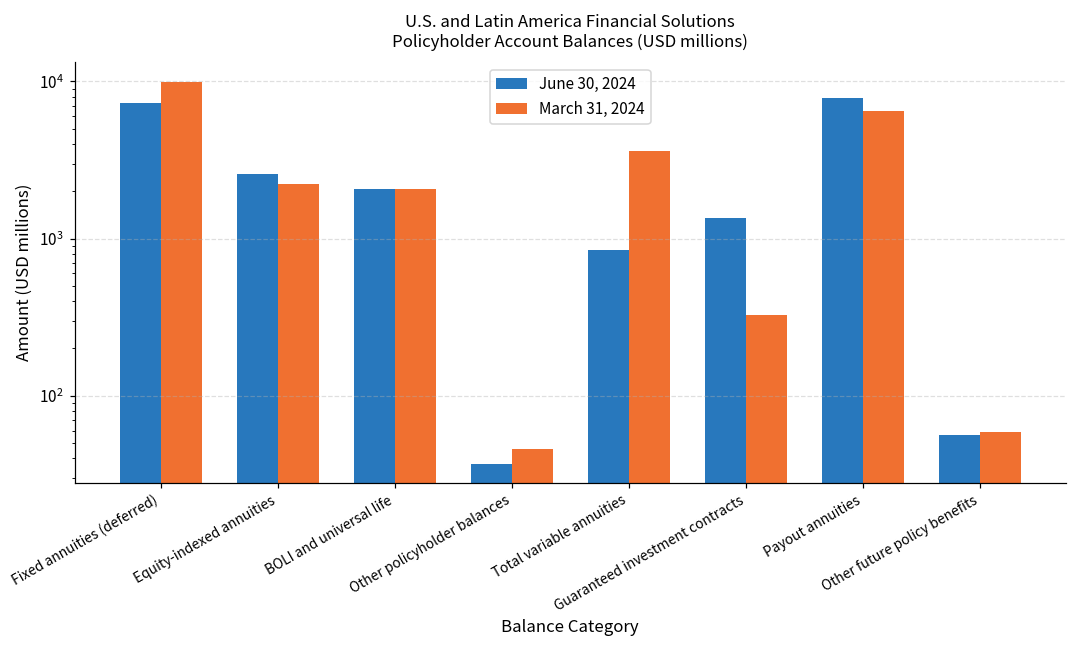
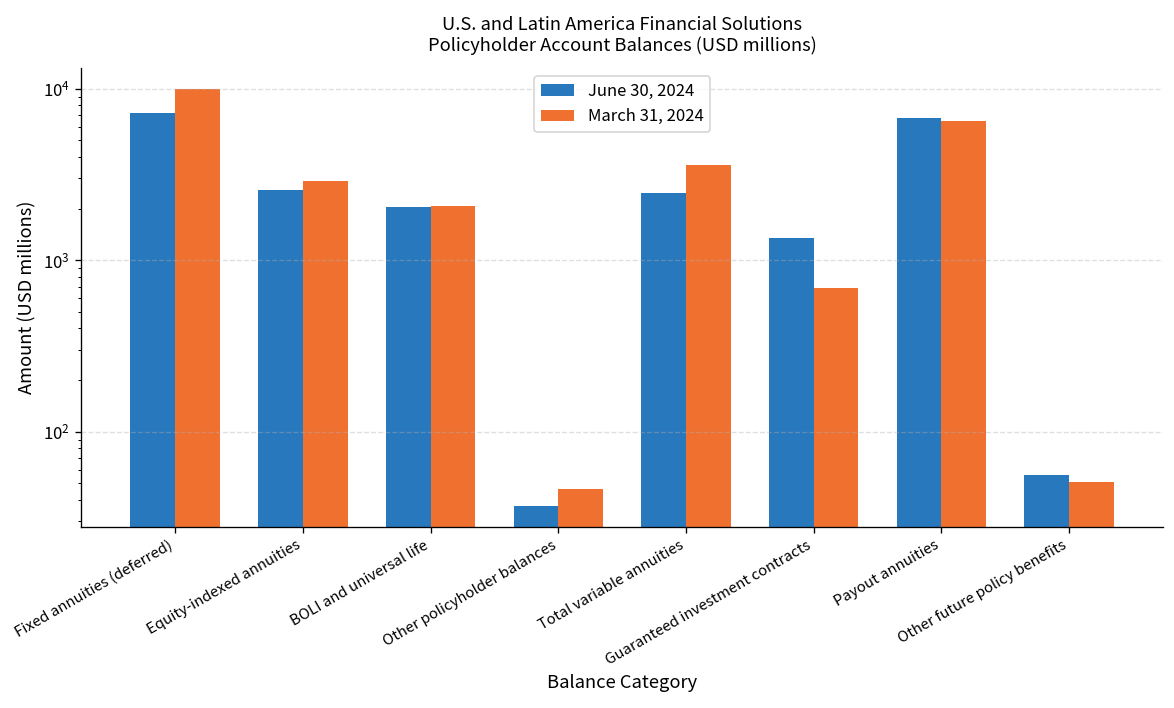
  {
    "June 30, 2024": {
      "Fixed annuities (deferred)": 7000,
      "Equity-indexed annuities": 2600,
      "BOLI and universal life": 2100,
      "Other policyholder balances": 37,
-     "Total variable annuities": 800,
+     "Total variable annuities": 2500,
      "Guaranteed investment contracts": 1400,
-     "Payout annuities": 8000,
+     "Payout annuities": 7000,
      "Other future policy benefits": 56
    },
    "March 31, 2024": {
      "Fixed annuities (deferred)": 10000,
-     "Equity-indexed annuities": 2200,
+     "Equity-indexed annuities": 2900,
      "BOLI and universal life": 2100,
      "Other policyholder balances": 46,
      "Total variable annuities": 3600,
-     "Guaranteed investment contracts": 320,
+     "Guaranteed investment contracts": 700,
      "Payout annuities": 7000,
-     "Other future policy benefits": 59
+     "Other future policy benefits": 51
    }
  }
